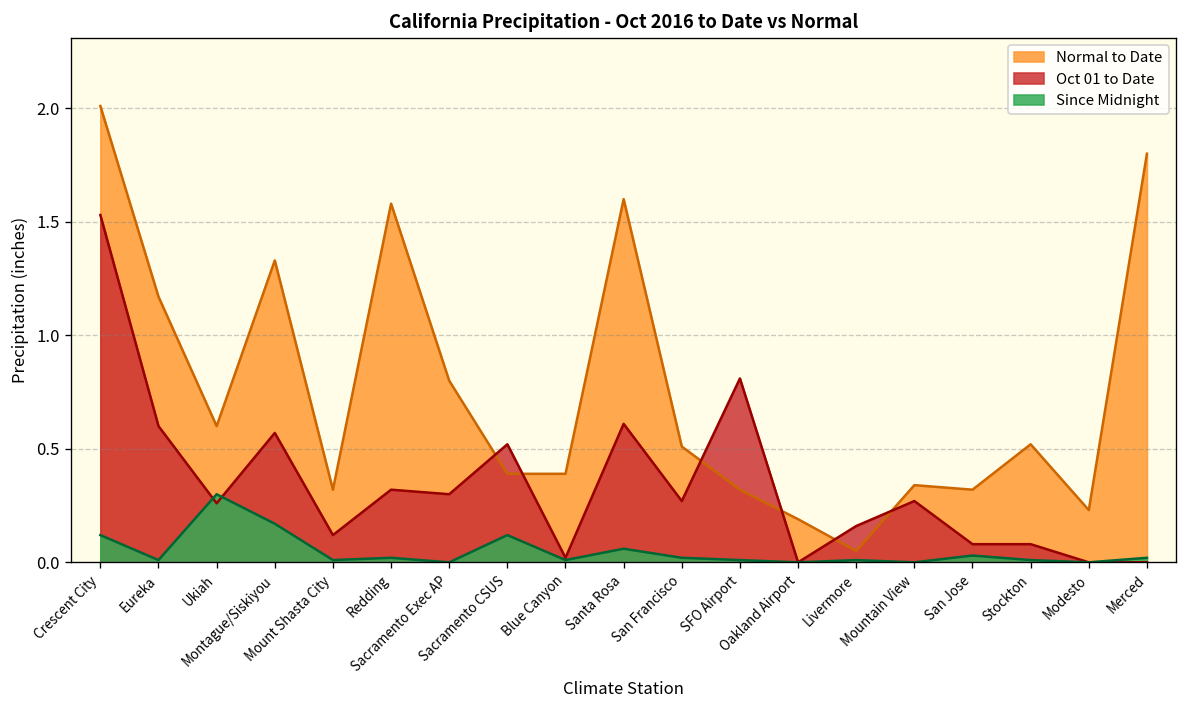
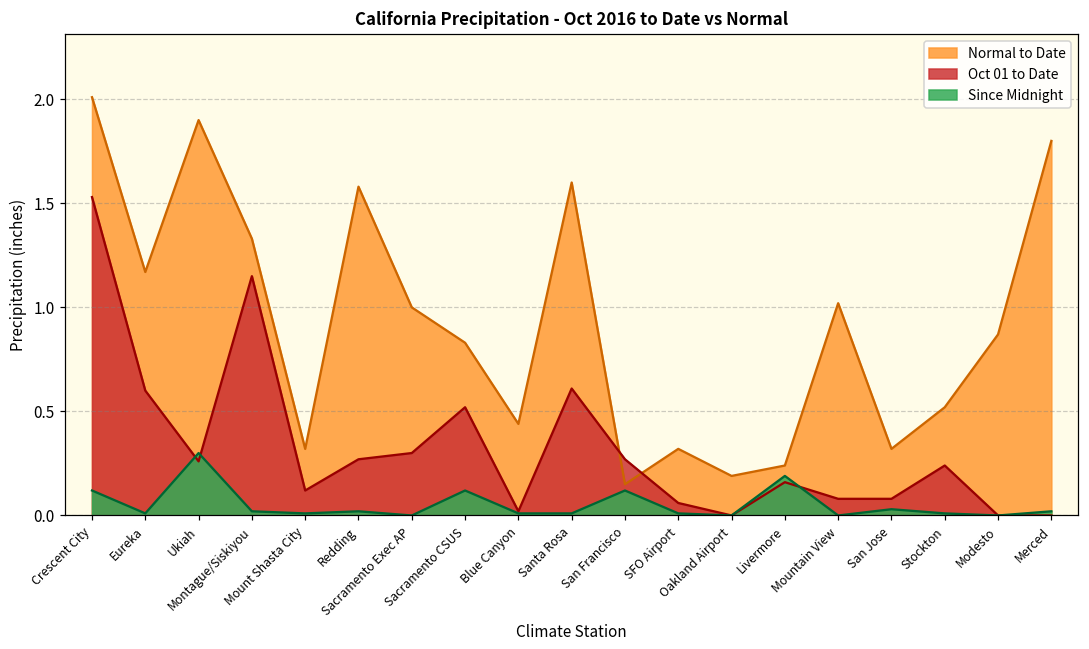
  {
    "Normal to Date": {
      "Crescent City": 2.01,
      "Eureka": 1.17,
-     "Ukiah": 0.6,
+     "Ukiah": 1.9,
      "Montague/Siskiyou": 1.33,
      "Mount Shasta City": 0.32,
      "Redding": 1.58,
-     "Sacramento Exec AP": 0.8,
-     "Sacramento CSUS": 0.39,
-     "Blue Canyon": 0.39,
+     "Sacramento Exec AP": 1.0,
+     "Sacramento CSUS": 0.83,
+     "Blue Canyon": 0.44,
      "Santa Rosa": 1.60,
-     "San Francisco": 0.51,
+     "San Francisco": 0.15,
      "SFO Airport": 0.32,
      "Oakland Airport": 0.19,
-     "Livermore": 0.05,
-     "Mountain View": 0.34,
+     "Livermore": 0.24,
+     "Mountain View": 1.02,
      "San Jose": 0.32,
      "Stockton": 0.52,
-     "Modesto": 0.23,
+     "Modesto": 0.87,
      "Merced": 1.80
    },
    "Oct 01 to Date": {
      "Crescent City": 1.53,
      "Eureka": 0.60,
      "Ukiah": 0.26,
-     "Montague/Siskiyou": 0.57,
+     "Montague/Siskiyou": 1.15,
      "Mount Shasta City": 0.12,
-     "Redding": 0.32,
+     "Redding": 0.27,
      "Sacramento Exec AP": 0.30,
      "Sacramento CSUS": 0.52,
      "Santa Rosa": 0.61,
      "San Francisco": 0.27,
-     "SFO Airport": 0.81,
+     "SFO Airport": 0.06,
      "Livermore": 0.16,
-     "Mountain View": 0.27,
+     "Mountain View": 0.08,
      "San Jose": 0.08,
-     "Stockton": 0.08,
+     "Stockton": 0.24,
      "Merced": 0.00
    },
    "Since Midnight": {
      "Crescent City": 0.12,
      "Eureka": 0.01,
      "Ukiah": 0.30,
-     "Montague/Siskiyou": 0.17,
+     "Montague/Siskiyou": 0.02,
      "Mount Shasta City": 0.01,
      "Redding": 0.02,
      "Sacramento Exec AP": 0.00,
      "Sacramento CSUS": 0.12,
-     "Santa Rosa": 0.06,
-     "San Francisco": 0.02,
+     "Santa Rosa": 0.01,
+     "San Francisco": 0.12,
      "SFO Airport": 0.01,
-     "Livermore": 0.01,
+     "Livermore": 0.19,
      "Mountain View": 0.00,
      "San Jose": 0.03,
      "Stockton": 0.01,
      "Merced": 0.02
    }
  }
